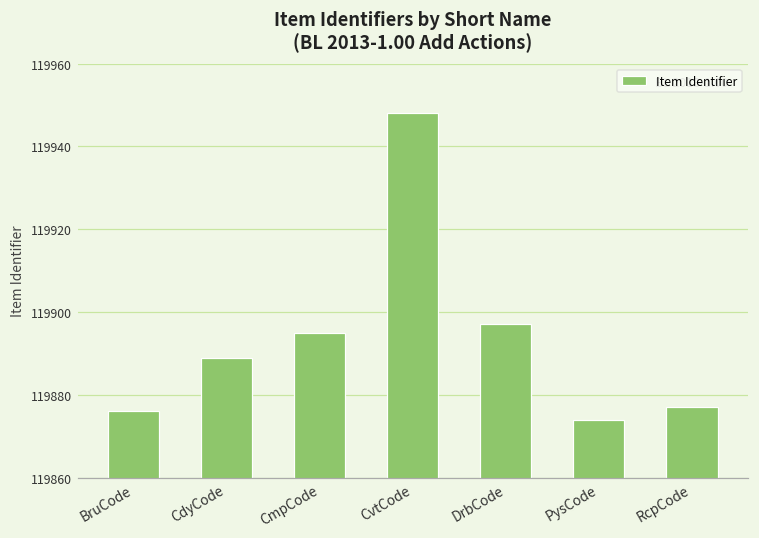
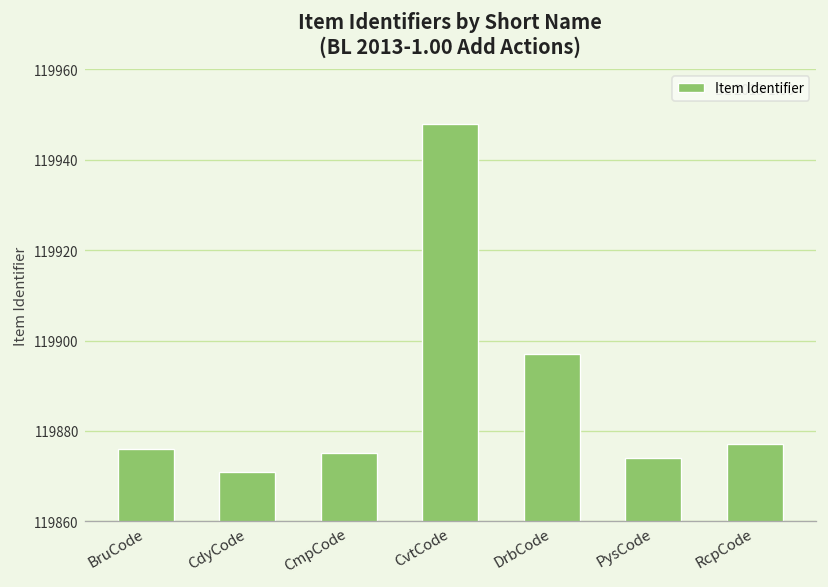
  {
    "BruCode": 119876,
-   "CdyCode": 119889,
-   "CmpCode": 119895,
+   "CdyCode": 119871,
+   "CmpCode": 119875,
    "CvtCode": 119948,
    "DrbCode": 119897,
    "PysCode": 119874,
    "RcpCode": 119877
  }
